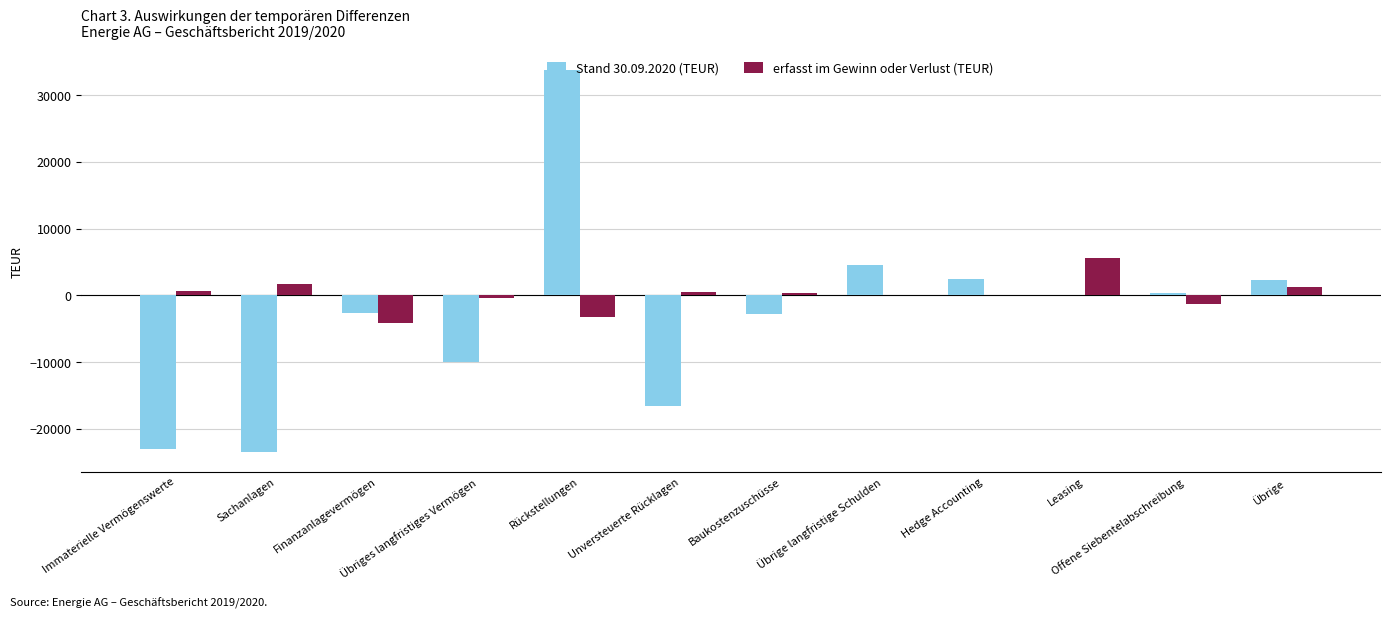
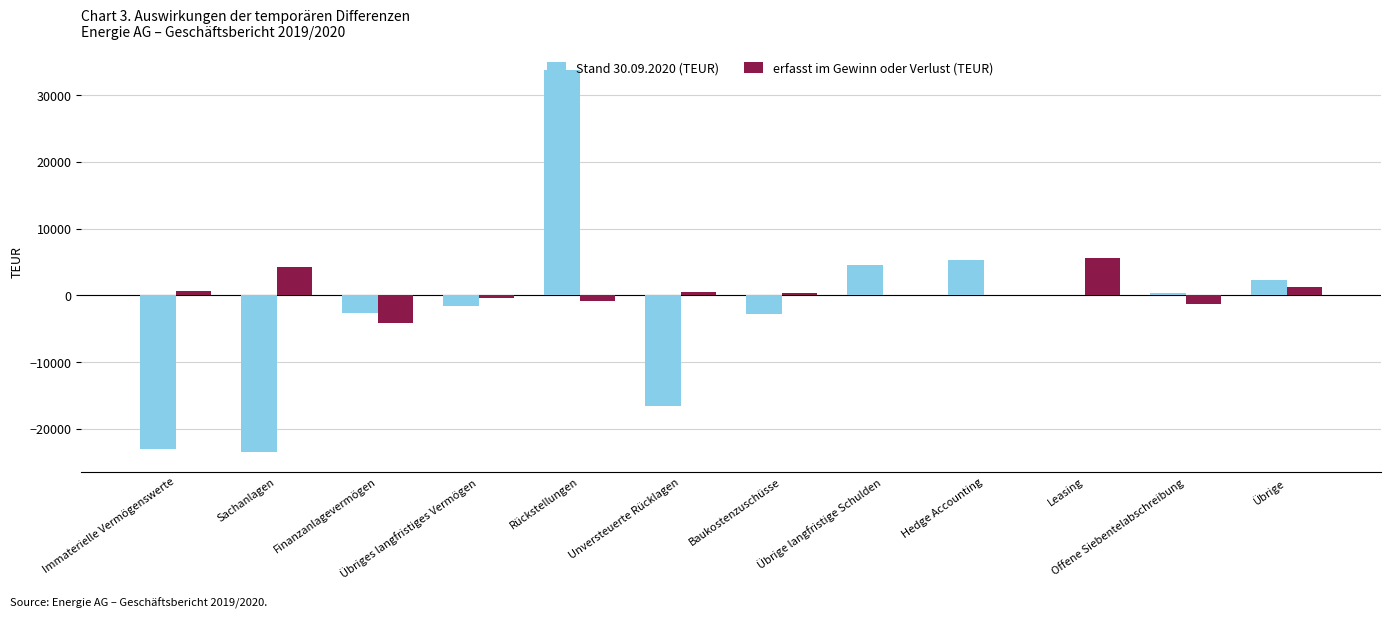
  {
    "Stand 30.09.2020 (TEUR)": {
      "Immaterielle Vermögenswerte": -23000,
      "Sachanlagen": -24000,
      "Finanzanlagevermögen": -3000,
-     "Übriges langfristiges Vermögen": -10000,
+     "Übriges langfristiges Vermögen": -2000,
      "Rückstellungen": 34000,
      "Unversteuerte Rücklagen": -17000,
      "Baukostenzuschüsse": -3000,
      "Übrige langfristige Schulden": 5000,
-     "Hedge Accounting": 2000,
+     "Hedge Accounting": 5000,
      "Übrige": 2000
    },
    "erfasst im Gewinn oder Verlust (TEUR)": {
      "Immaterielle Vermögenswerte": 1000,
-     "Sachanlagen": 2000,
+     "Sachanlagen": 4000,
      "Finanzanlagevermögen": -4000,
      "Übriges langfristiges Vermögen": 0,
-     "Rückstellungen": -3000,
+     "Rückstellungen": -1000,
      "Unversteuerte Rücklagen": 1000,
      "Baukostenzuschüsse": 0,
      "Leasing": 6000,
      "Offene Siebentelabschreibung": -1000,
      "Übrige": 1000
    }
  }
